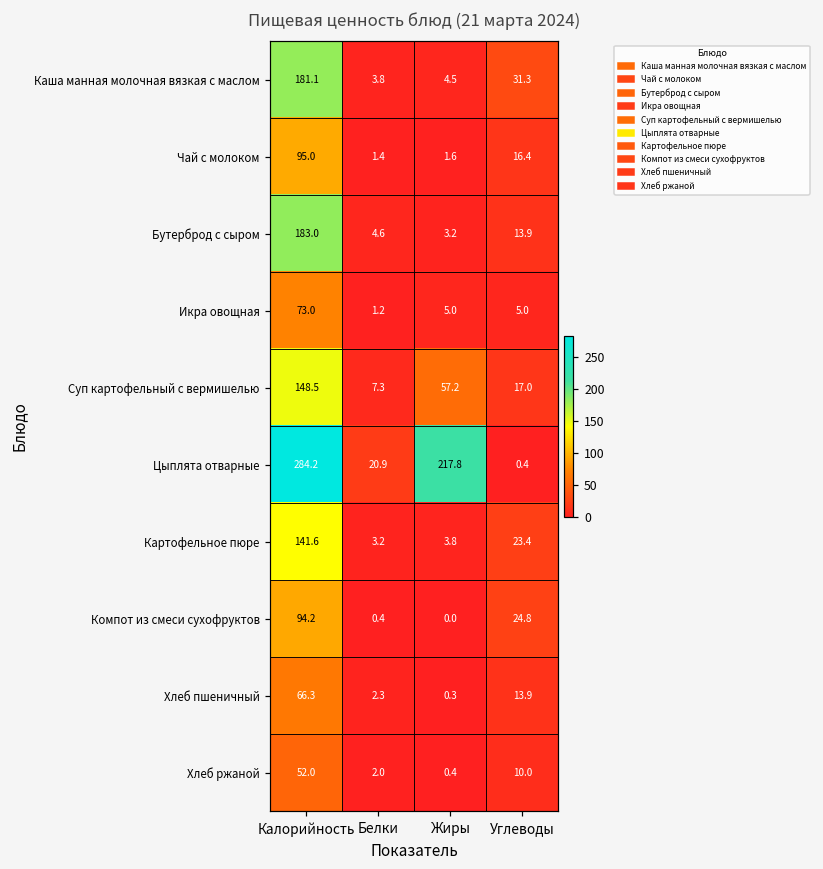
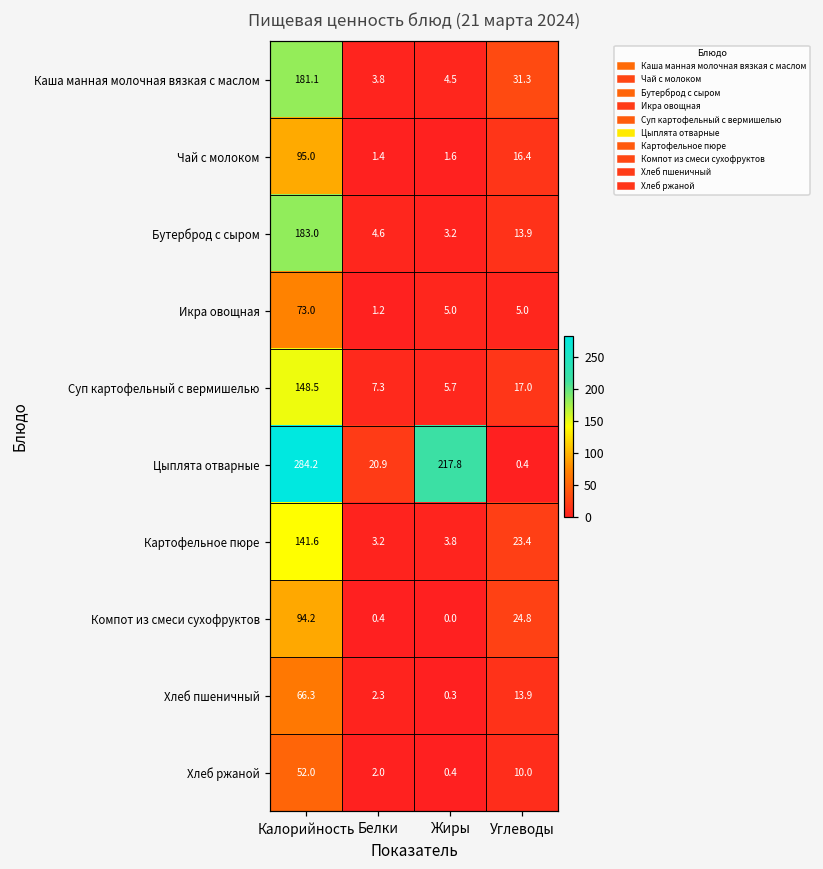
  {
    "Каша манная молочная вязкая с маслом": {
      "Калорийность": 181.1,
      "Белки": 3.8,
      "Жиры": 4.5,
      "Углеводы": 31.3
    },
    "Чай с молоком": {
      "Калорийность": 95.0,
      "Белки": 1.4,
      "Жиры": 1.6,
      "Углеводы": 16.4
    },
    "Бутерброд с сыром": {
      "Калорийность": 183.0,
      "Белки": 4.6,
      "Жиры": 3.2,
      "Углеводы": 13.9
    },
    "Икра овощная": {
      "Калорийность": 73.0,
      "Белки": 1.2,
      "Жиры": 5.0,
      "Углеводы": 5.0
    },
    "Суп картофельный с вермишелью": {
      "Калорийность": 148.5,
      "Белки": 7.3,
-     "Жиры": 57.2,
+     "Жиры": 5.7,
      "Углеводы": 17.0
    },
    "Цыплята отварные": {
      "Калорийность": 284.2,
      "Белки": 20.9,
      "Жиры": 217.8,
      "Углеводы": 0.4
    },
    "Картофельное пюре": {
      "Калорийность": 141.6,
      "Белки": 3.2,
      "Жиры": 3.8,
      "Углеводы": 23.4
    },
    "Компот из смеси сухофруктов": {
      "Калорийность": 94.2,
      "Белки": 0.4,
      "Жиры": 0.0,
      "Углеводы": 24.8
    },
    "Хлеб пшеничный": {
      "Калорийность": 66.3,
      "Белки": 2.3,
      "Жиры": 0.3,
      "Углеводы": 13.9
    },
    "Хлеб ржаной": {
      "Калорийность": 52.0,
      "Белки": 2.0,
      "Жиры": 0.4,
      "Углеводы": 10.0
    }
  }
